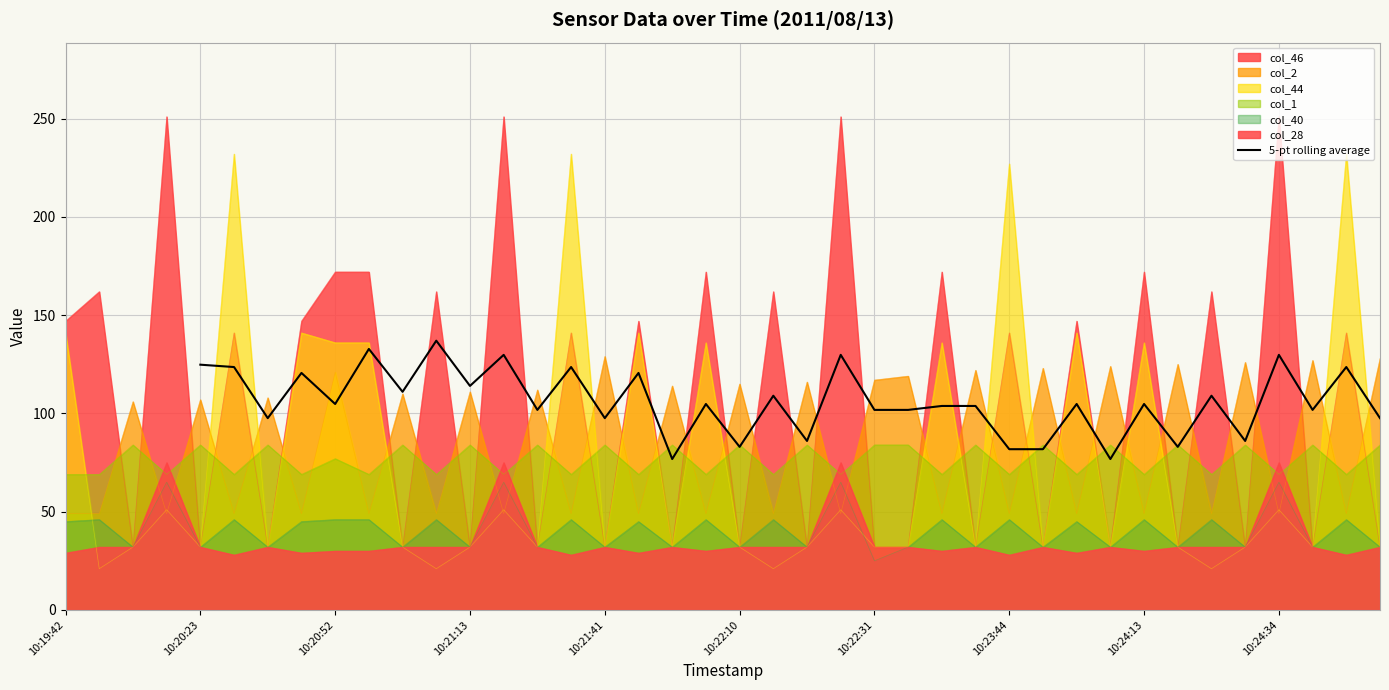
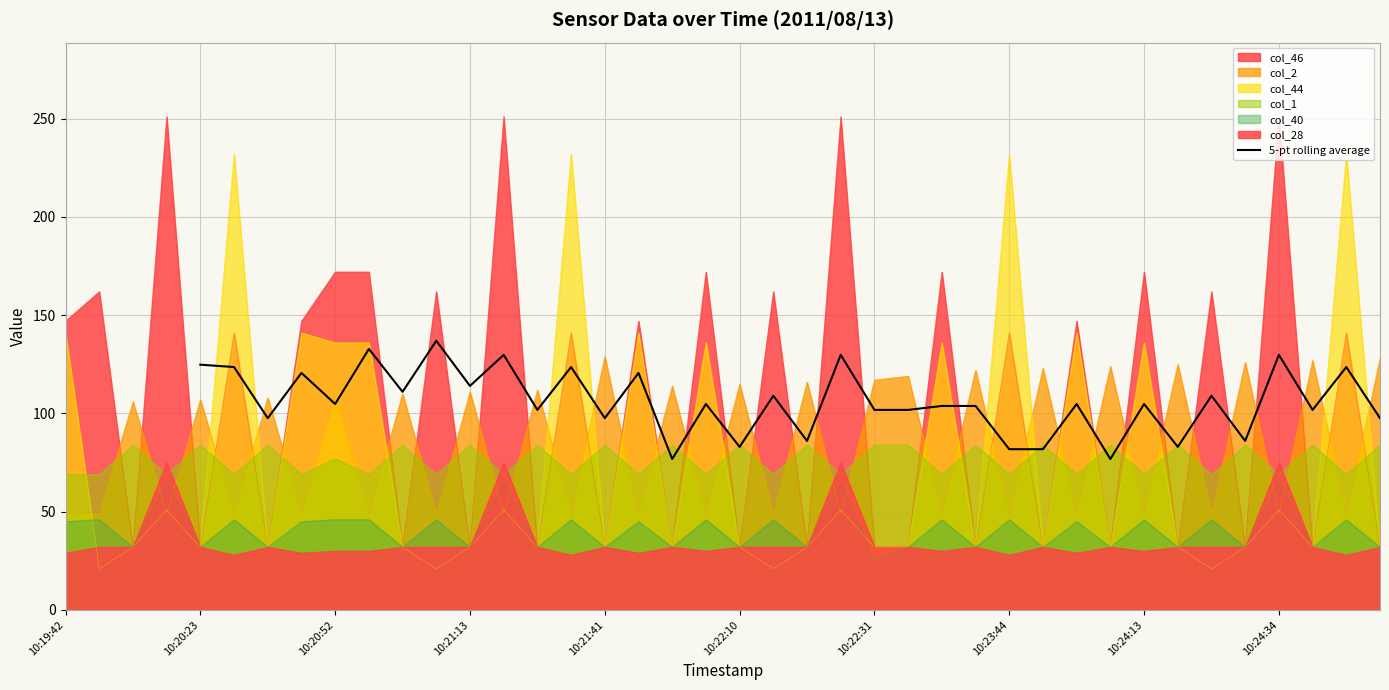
  {
    "col_2": {
      "10:19:42": 49,
      "10:20:23": 107,
-     "10:20:52": 121,
+     "10:20:52": 109,
      "10:21:13": 111,
      "10:21:41": 129,
      "10:22:10": 115,
      "10:22:31": 117,
      "10:23:44": 49,
      "10:24:13": 49,
      "10:24:34": 49
    },
    "col_44": {
      "10:19:42": 141,
      "10:20:52": 136,
-     "10:23:44": 227,
+     "10:23:44": 232,
      "10:24:13": 136,
      "10:24:34": 51
    },
    "col_1": {
      "10:19:42": 69,
      "10:20:23": 84,
      "10:20:52": 77,
      "10:21:13": 84,
      "10:21:41": 84,
      "10:22:31": 84,
      "10:23:44": 69,
      "10:24:13": 69,
      "10:24:34": 69
    },
    "col_40": {
      "10:19:42": 45,
      "10:20:52": 46,
      "10:22:31": 25,
      "10:23:44": 46,
      "10:24:13": 46,
      "10:24:34": 65
    },
    "5-pt rolling average": {
      "10:20:23": 125,
      "10:20:52": 105,
      "10:21:13": 114,
      "10:21:41": 98,
      "10:22:31": 102,
      "10:23:44": 82,
      "10:24:13": 105,
      "10:24:34": 130
    }
  }
